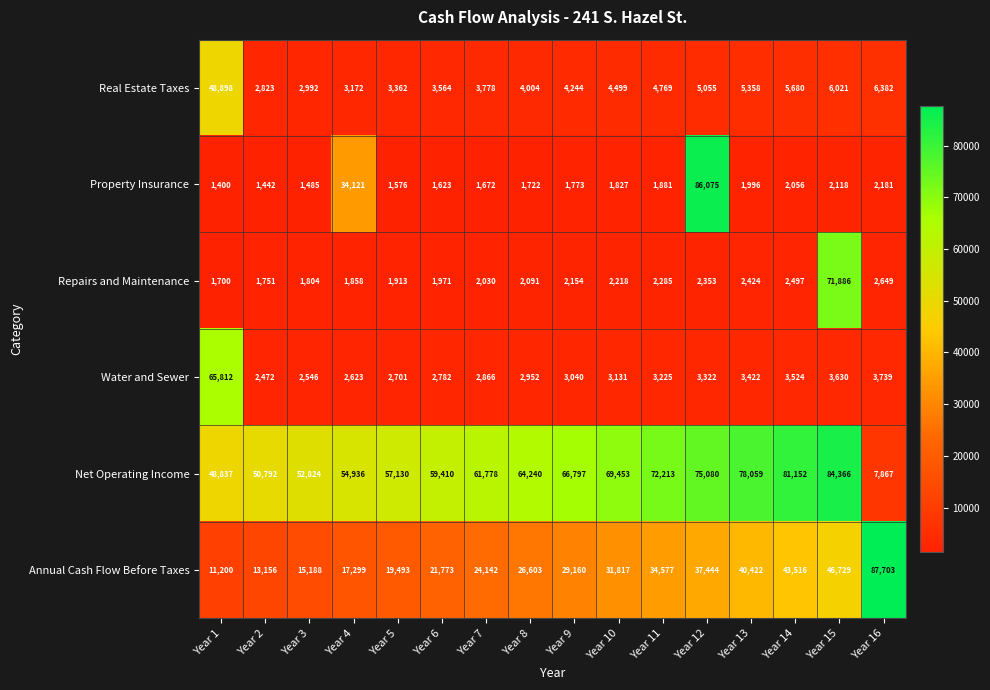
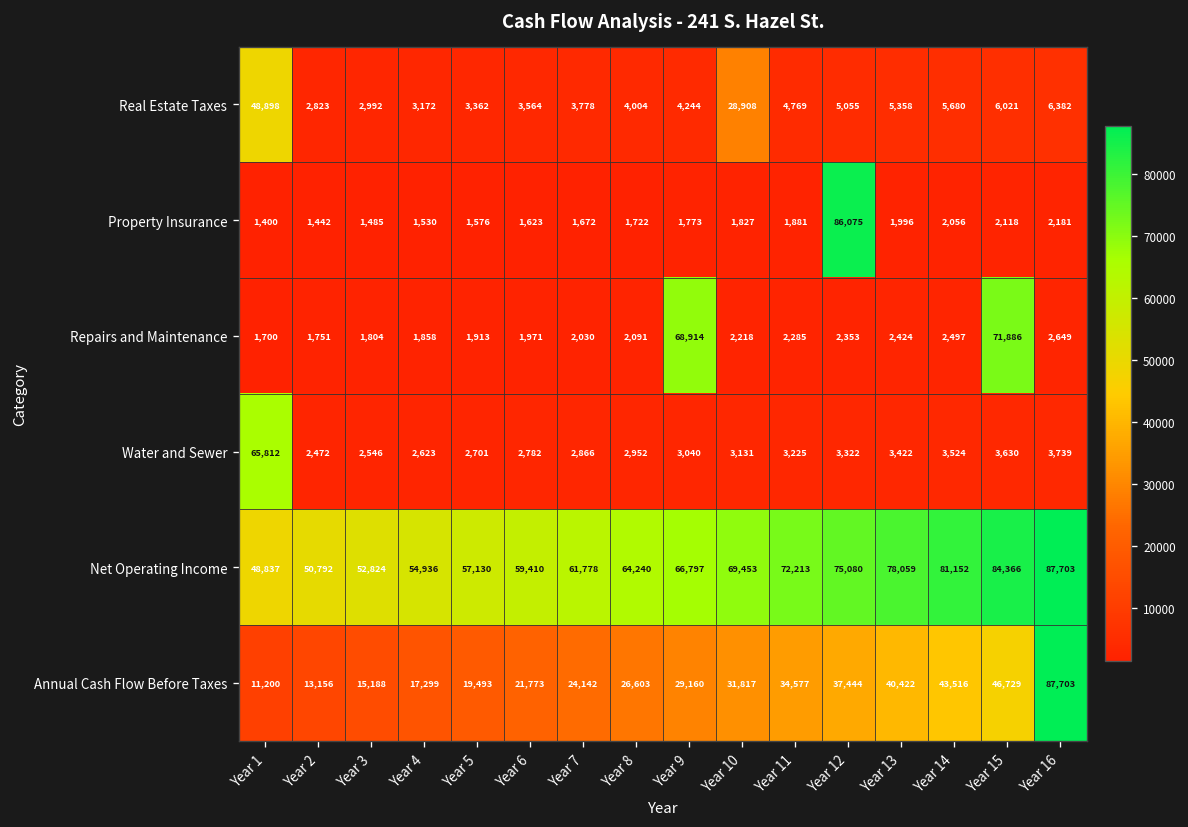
  {
    "Real Estate Taxes": {
      "Year 1": "48,898",
      "Year 2": "2,823",
      "Year 3": "2,992",
      "Year 4": "3,172",
      "Year 5": "3,362",
      "Year 6": "3,564",
      "Year 7": "3,778",
      "Year 8": "4,004",
      "Year 9": "4,244",
-     "Year 10": "4,499",
+     "Year 10": "28,908",
      "Year 11": "4,769",
      "Year 12": "5,055",
      "Year 13": "5,358",
      "Year 14": "5,680",
      "Year 15": "6,021",
      "Year 16": "6,382"
    },
    "Property Insurance": {
      "Year 1": "1,400",
      "Year 2": "1,442",
      "Year 3": "1,485",
-     "Year 4": "34,121",
+     "Year 4": "1,530",
      "Year 5": "1,576",
      "Year 6": "1,623",
      "Year 7": "1,672",
      "Year 8": "1,722",
      "Year 9": "1,773",
      "Year 10": "1,827",
      "Year 11": "1,881",
      "Year 12": "86,075",
      "Year 13": "1,996",
      "Year 14": "2,056",
      "Year 15": "2,118",
      "Year 16": "2,181"
    },
    "Repairs and Maintenance": {
      "Year 1": "1,700",
      "Year 2": "1,751",
      "Year 3": "1,804",
      "Year 4": "1,858",
      "Year 5": "1,913",
      "Year 6": "1,971",
      "Year 7": "2,030",
      "Year 8": "2,091",
-     "Year 9": "2,154",
+     "Year 9": "68,914",
      "Year 10": "2,218",
      "Year 11": "2,285",
      "Year 12": "2,353",
      "Year 13": "2,424",
      "Year 14": "2,497",
      "Year 15": "71,886",
      "Year 16": "2,649"
    },
    "Water and Sewer": {
      "Year 1": "65,812",
      "Year 2": "2,472",
      "Year 3": "2,546",
      "Year 4": "2,623",
      "Year 5": "2,701",
      "Year 6": "2,782",
      "Year 7": "2,866",
      "Year 8": "2,952",
      "Year 9": "3,040",
      "Year 10": "3,131",
      "Year 11": "3,225",
      "Year 12": "3,322",
      "Year 13": "3,422",
      "Year 14": "3,524",
      "Year 15": "3,630",
      "Year 16": "3,739"
    },
    "Net Operating Income": {
      "Year 1": "48,837",
      "Year 2": "50,792",
      "Year 3": "52,824",
      "Year 4": "54,936",
      "Year 5": "57,130",
      "Year 6": "59,410",
      "Year 7": "61,778",
      "Year 8": "64,240",
      "Year 9": "66,797",
      "Year 10": "69,453",
      "Year 11": "72,213",
      "Year 12": "75,080",
      "Year 13": "78,059",
      "Year 14": "81,152",
      "Year 15": "84,366",
-     "Year 16": "7,867"
+     "Year 16": "87,703"
    },
    "Annual Cash Flow Before Taxes": {
      "Year 1": "11,200",
      "Year 2": "13,156",
      "Year 3": "15,188",
      "Year 4": "17,299",
      "Year 5": "19,493",
      "Year 6": "21,773",
      "Year 7": "24,142",
      "Year 8": "26,603",
      "Year 9": "29,160",
      "Year 10": "31,817",
      "Year 11": "34,577",
      "Year 12": "37,444",
      "Year 13": "40,422",
      "Year 14": "43,516",
      "Year 15": "46,729",
      "Year 16": "87,703"
    }
  }
